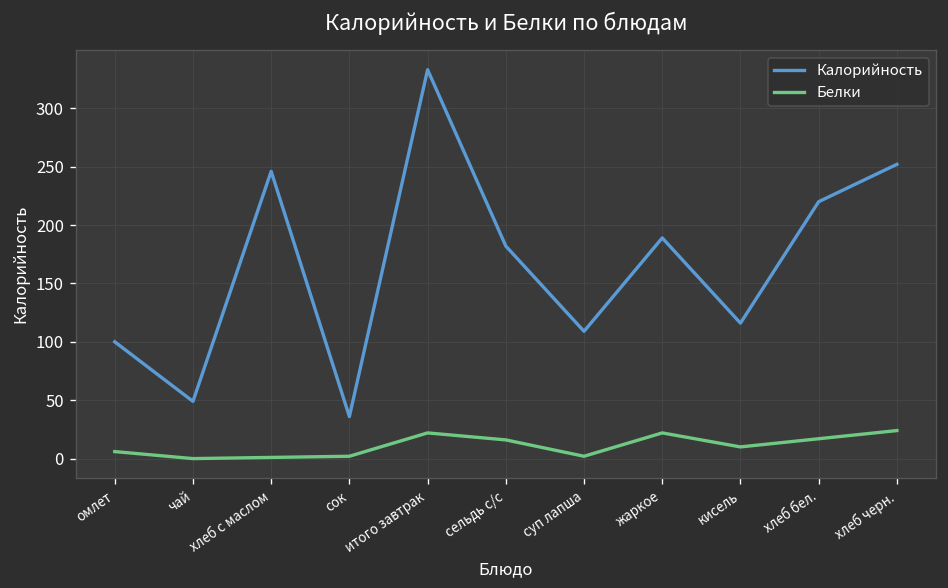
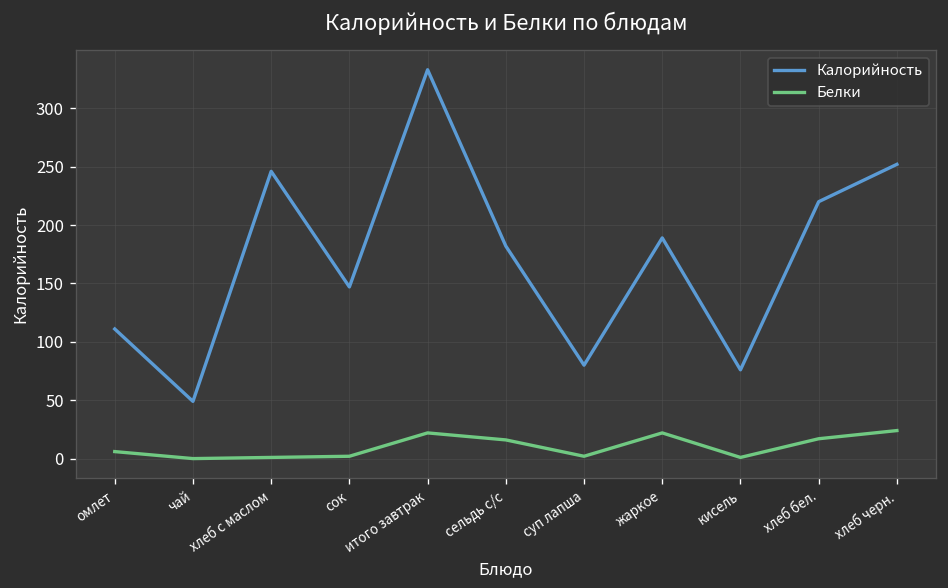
  {
    "Калорийность": {
-     "омлет": 100,
+     "омлет": 110,
      "чай": 50,
      "хлеб с маслом": 250,
-     "сок": 40,
+     "сок": 150,
      "итого завтрак": 330,
      "сельдь с/с": 180,
-     "суп лапша": 110,
+     "суп лапша": 80,
      "жаркое": 190,
-     "кисель": 120,
+     "кисель": 80,
      "хлеб бел.": 220,
      "хлеб черн.": 250
    },
    "Белки": {
      "омлет": 10,
      "чай": 0,
      "хлеб с маслом": 0,
      "сок": 0,
      "итого завтрак": 20,
      "сельдь с/с": 20,
      "суп лапша": 0,
      "жаркое": 20,
-     "кисель": 10,
+     "кисель": 0,
      "хлеб бел.": 20,
      "хлеб черн.": 20
    }
  }
